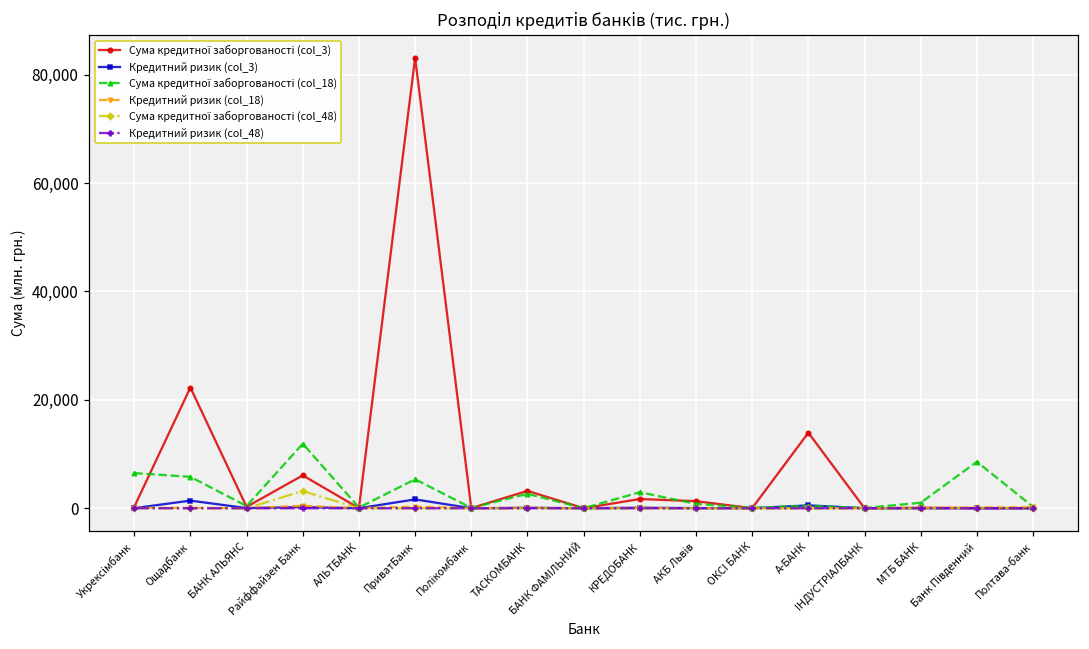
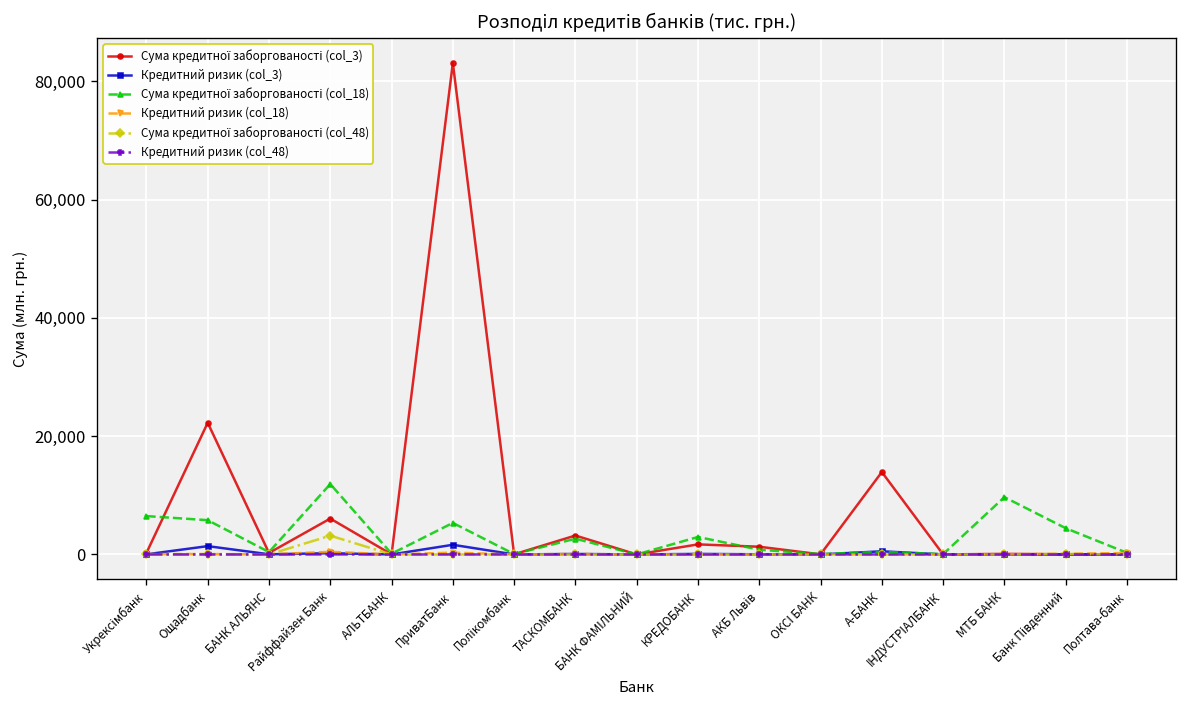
  {
    "Сума кредитної заборгованості (col_3)": {
      "Ощадбанк": "22,000",
      "Райффайзен Банк": "6,000",
      "ПриватБанк": "83,000",
      "ТАСКОМБАНК": "3,000",
      "КРЕДОБАНК": "2,000",
      "А-БАНК": "14,000"
    },
    "Кредитний ризик (col_3)": {
      "Ощадбанк": "1,000",
      "ПриватБанк": "2,000"
    },
    "Сума кредитної заборгованості (col_18)": {
      "Укрексімбанк": "6,000",
      "Ощадбанк": "6,000",
      "Райффайзен Банк": "12,000",
      "ПриватБанк": "5,000",
      "ТАСКОМБАНК": "3,000",
      "КРЕДОБАНК": "3,000",
-     "МТБ БАНК": "1,000",
-     "Банк Південний": "9,000"
+     "МТБ БАНК": "10,000",
+     "Банк Південний": "4,000"
    },
    "Сума кредитної заборгованості (col_48)": {
      "Райффайзен Банк": "3,000"
    }
  }
